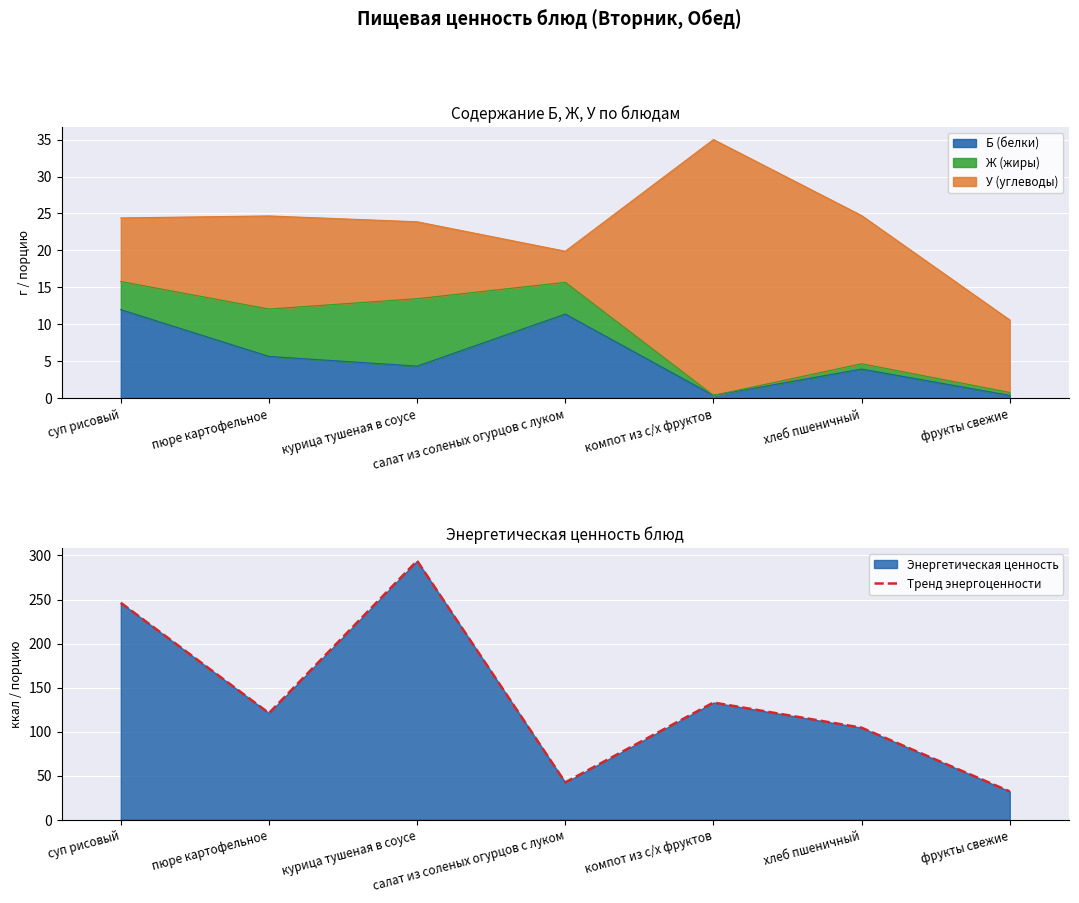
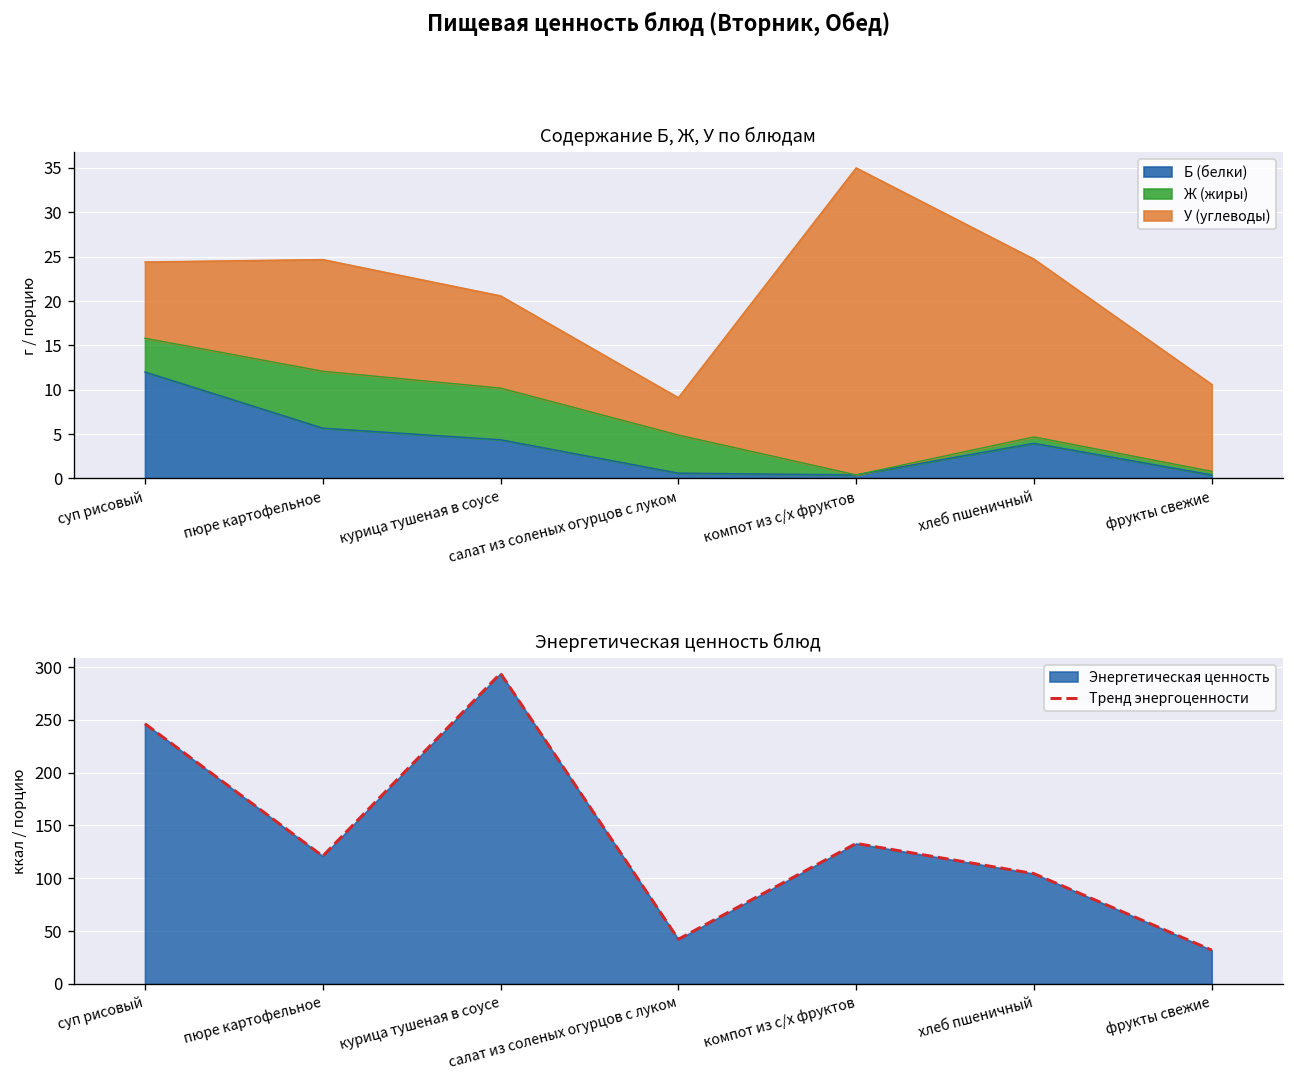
  {
    "Содержание Б, Ж, У по блюдам": {
      "Б (белки)": {
        "суп рисовый": 12,
        "пюре картофельное": 6,
        "курица тушеная в соусе": 4,
-       "салат из соленых огурцов с луком": 11,
+       "салат из соленых огурцов с луком": 1,
        "хлеб пшеничный": 4,
        "фрукты свежие": 0
      },
      "Ж (жиры)": {
        "суп рисовый": 4,
        "пюре картофельное": 6,
-       "курица тушеная в соусе": 9,
+       "курица тушеная в соусе": 6,
        "салат из соленых огурцов с луком": 4,
        "хлеб пшеничный": 1,
        "фрукты свежие": 0
      },
      "У (углеводы)": {
        "суп рисовый": 9,
        "пюре картофельное": 13,
        "курица тушеная в соусе": 10,
        "салат из соленых огурцов с луком": 4,
        "компот из с/х фруктов": 35,
        "хлеб пшеничный": 20,
        "фрукты свежие": 10
      }
    },
    "Энергетическая ценность блюд": {
      "суп рисовый": 250,
      "пюре картофельное": 120,
      "курица тушеная в соусе": 290,
      "салат из соленых огурцов с луком": 40,
      "компот из с/х фруктов": 130,
      "хлеб пшеничный": 100,
      "фрукты свежие": 30
    }
  }
